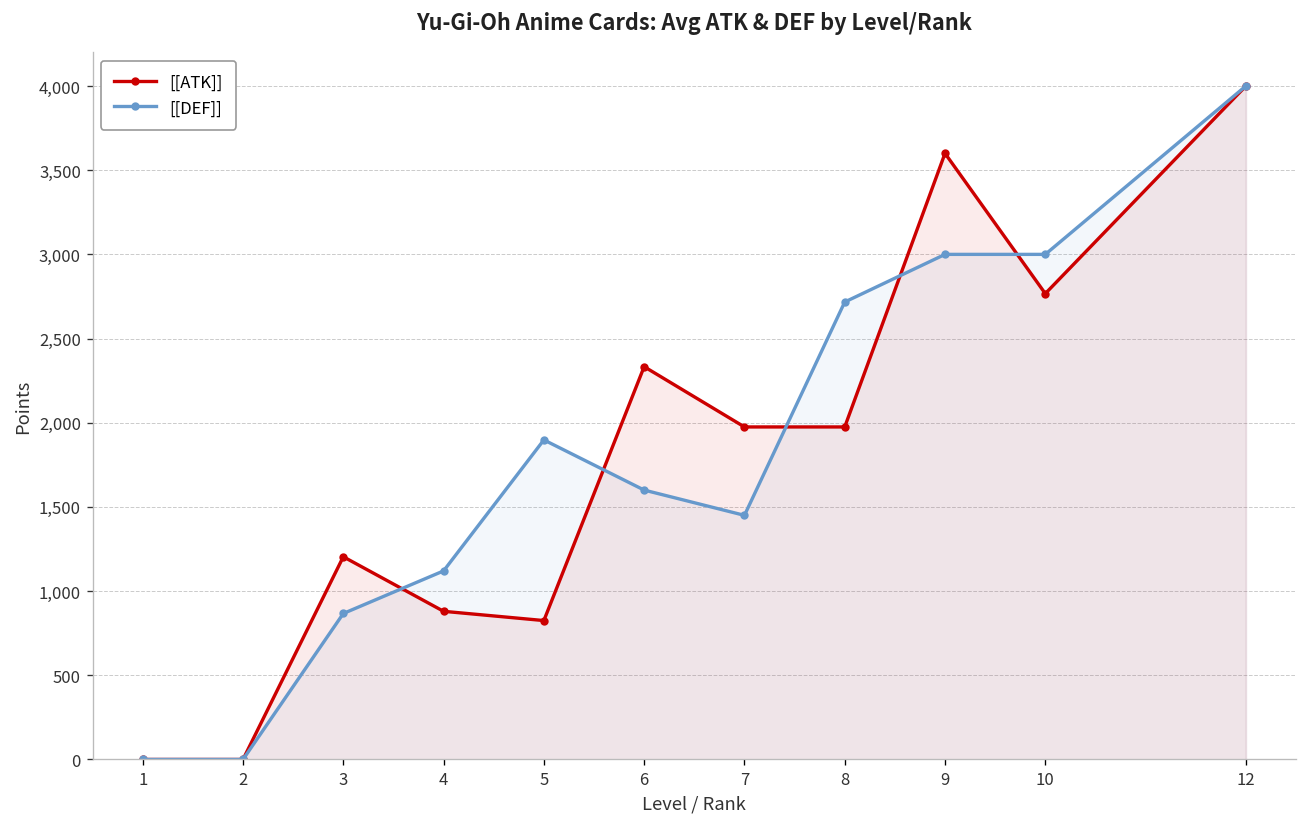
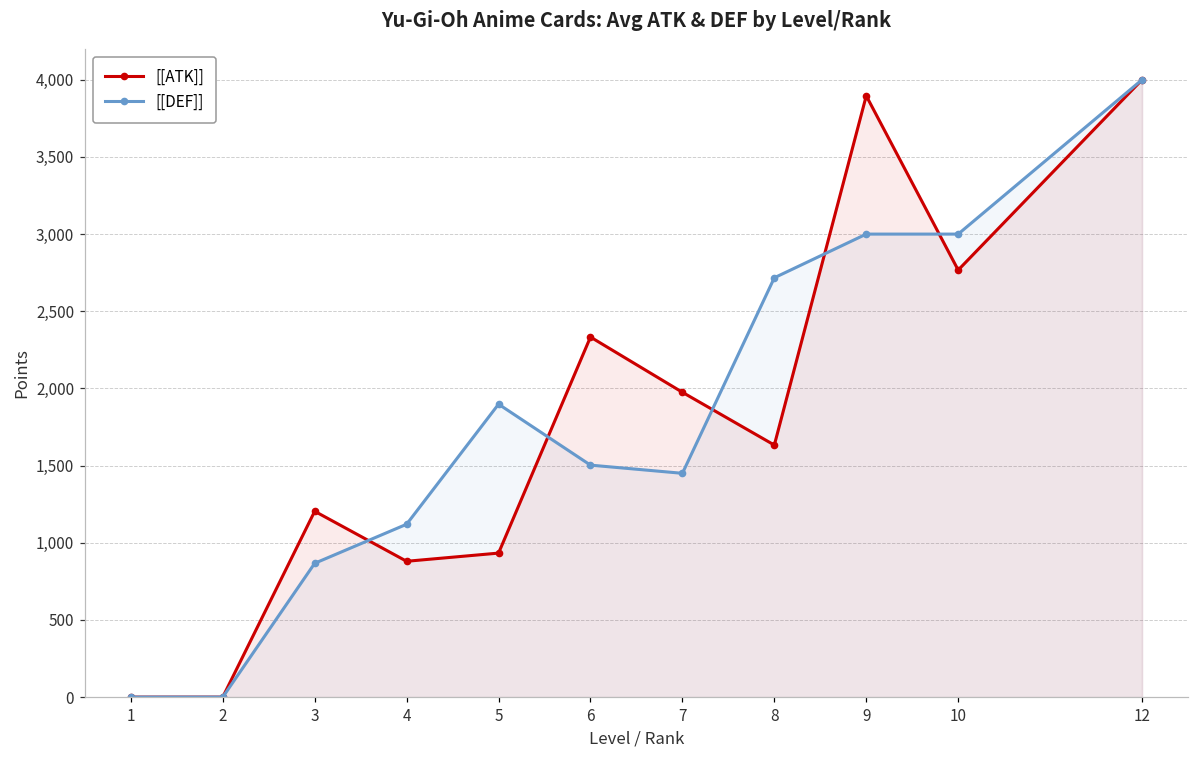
  {
    "[[ATK]]": {
      "3": "1,200",
      "4": "880",
-     "5": "830",
+     "5": "930",
      "6": "2,330",
      "7": "1,980",
-     "8": "1,980",
-     "9": "3,600",
+     "8": "1,630",
+     "9": "3,900",
      "10": "2,770"
    },
    "[[DEF]]": {
      "3": "870",
      "4": "1,120",
      "5": "1,900",
-     "6": "1,600",
+     "6": "1,500",
      "7": "1,450",
      "8": "2,720",
      "9": "3,000",
      "10": "3,000"
    }
  }
